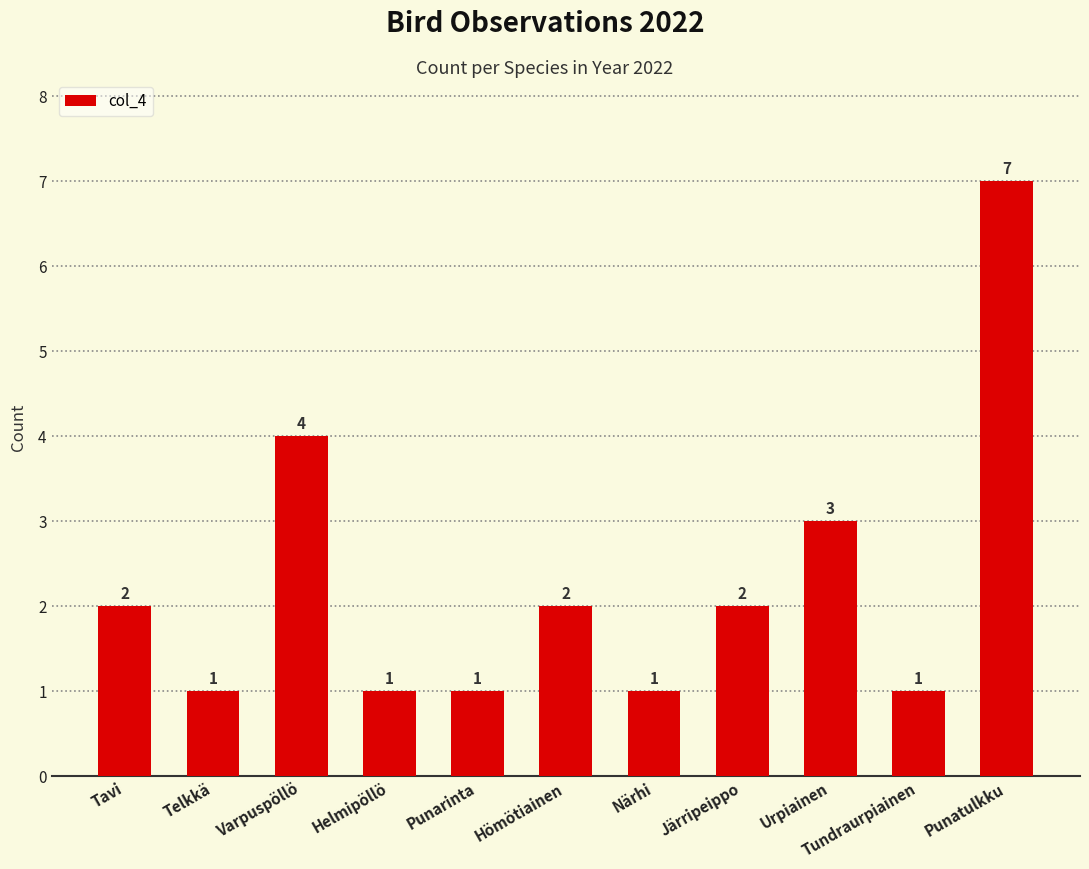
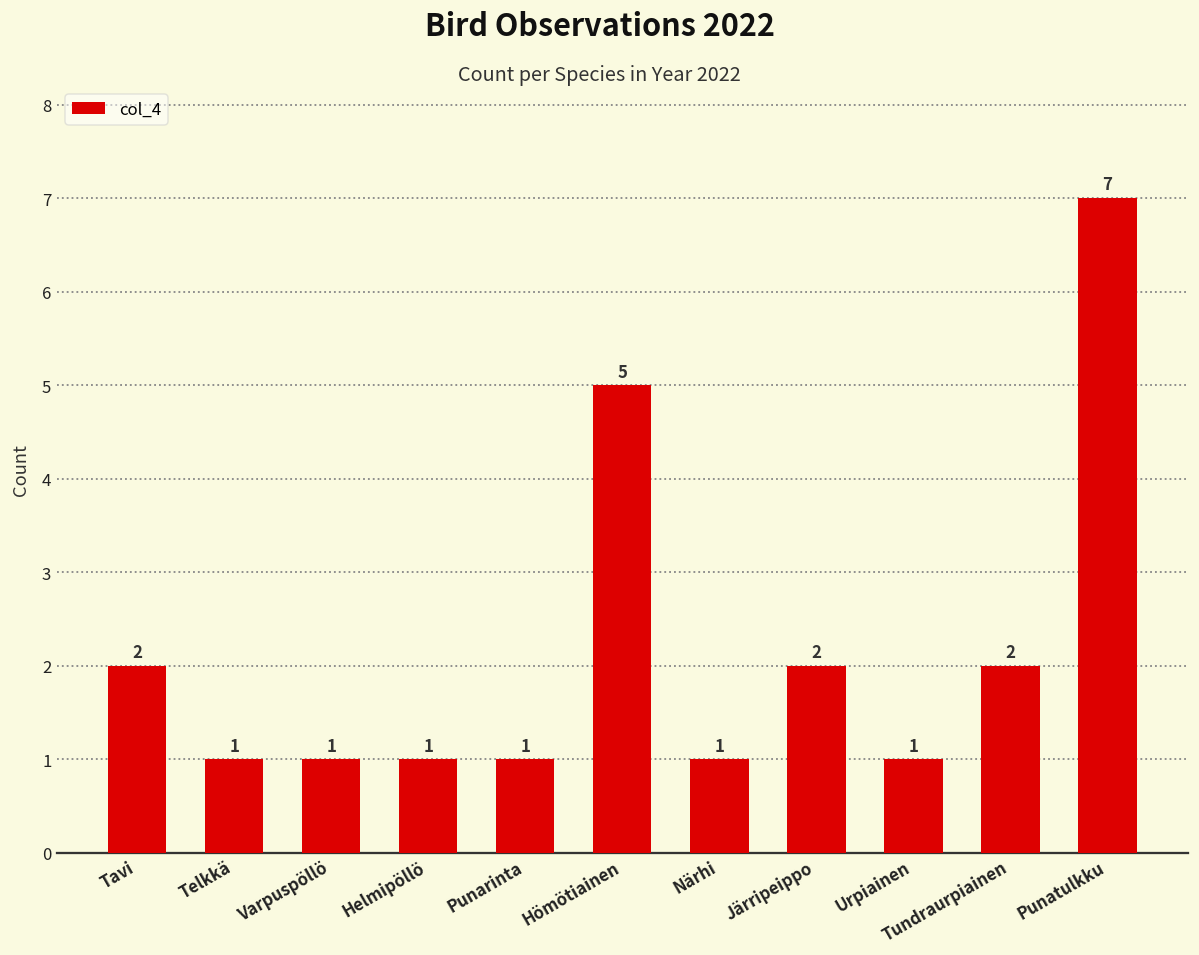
  {
    "Tavi": 2,
    "Telkkä": 1,
-   "Varpuspöllö": 4,
+   "Varpuspöllö": 1,
    "Helmipöllö": 1,
    "Punarinta": 1,
-   "Hömötiainen": 2,
+   "Hömötiainen": 5,
    "Närhi": 1,
    "Järripeippo": 2,
-   "Urpiainen": 3,
-   "Tundraurpiainen": 1,
+   "Urpiainen": 1,
+   "Tundraurpiainen": 2,
    "Punatulkku": 7
  }
